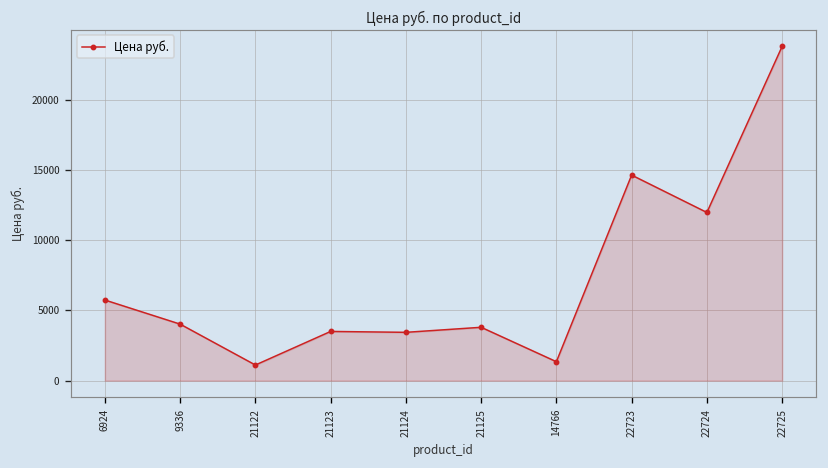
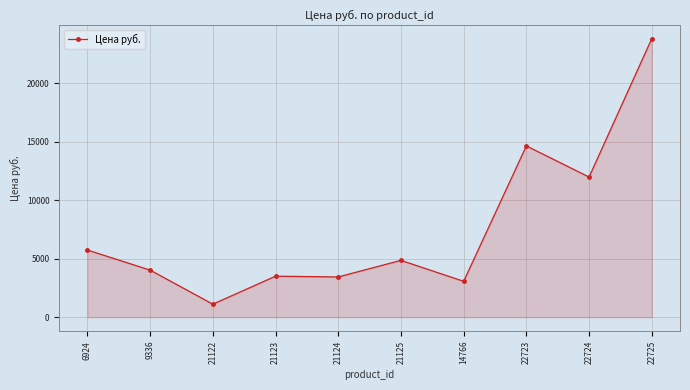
  {
    "6924": 5700,
    "9336": 4000,
    "21122": 1100,
    "21123": 3500,
    "21124": 3400,
-   "21125": 3800,
-   "14766": 1300,
+   "21125": 4900,
+   "14766": 3100,
    "22723": 14600,
    "22724": 12000,
    "22725": 23800
  }
